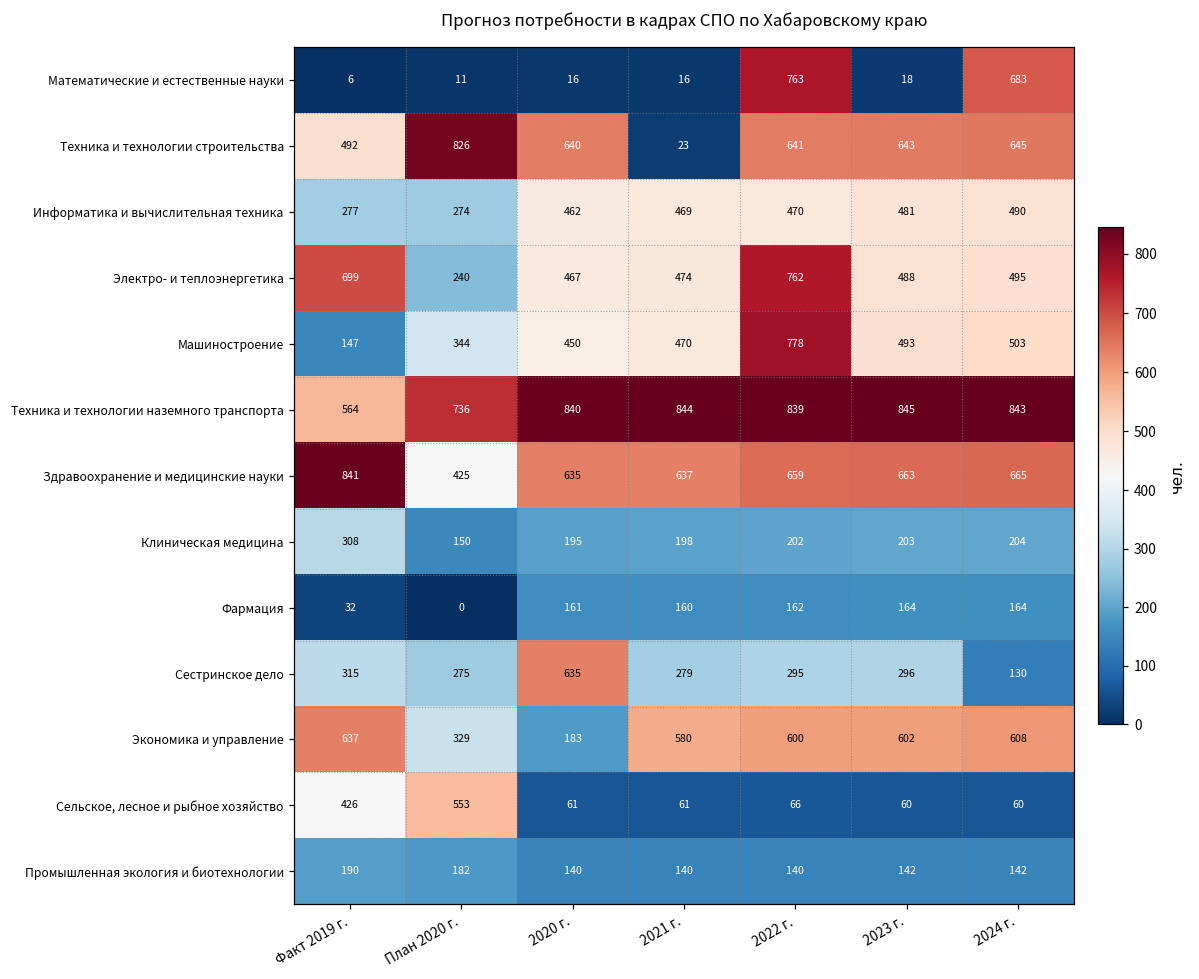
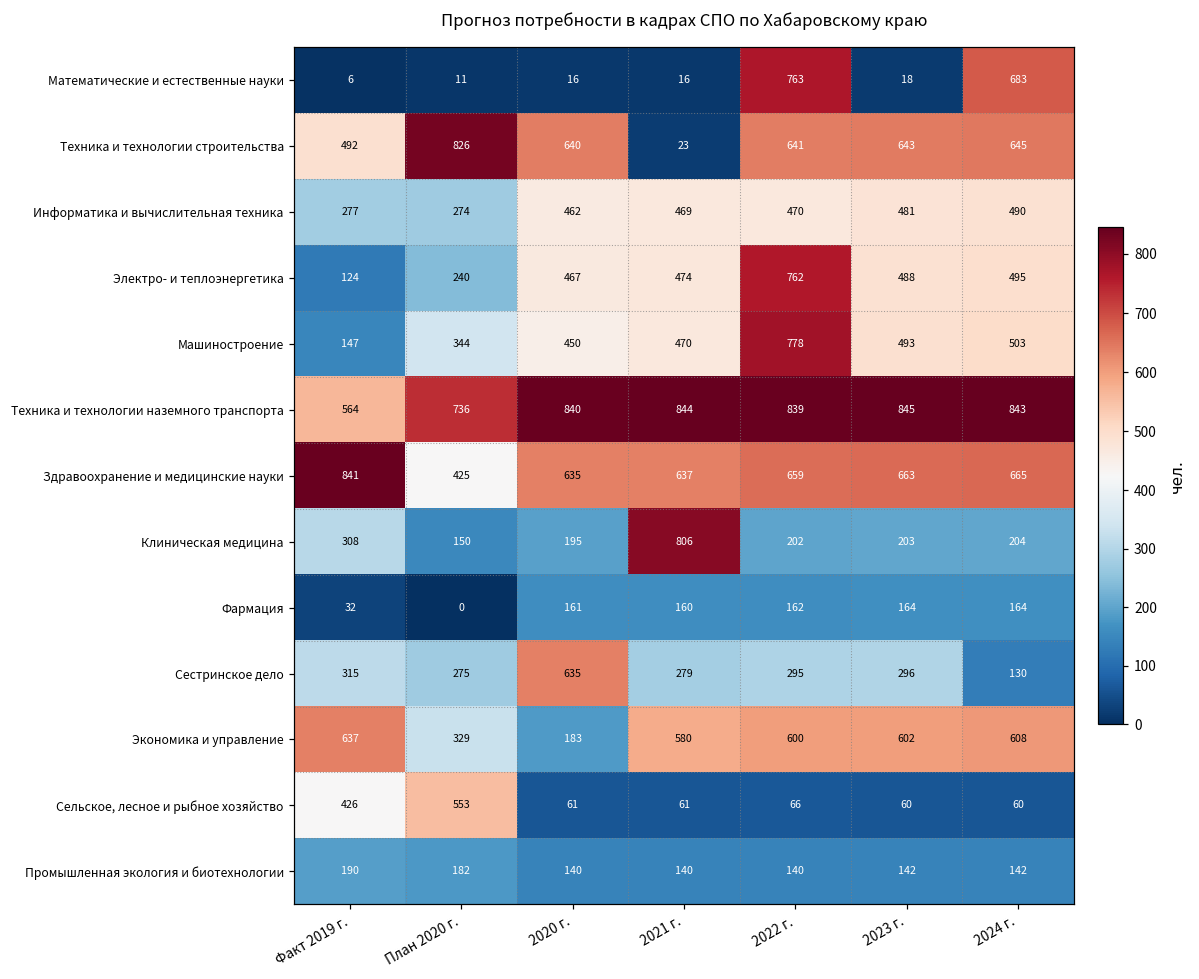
  {
    "Математические и естественные науки": {
      "Факт 2019 г.": 6,
      "План 2020 г.": 11,
      "2020 г.": 16,
      "2021 г.": 16,
      "2022 г.": 763,
      "2023 г.": 18,
      "2024 г.": 683
    },
    "Техника и технологии строительства": {
      "Факт 2019 г.": 492,
      "План 2020 г.": 826,
      "2020 г.": 640,
      "2021 г.": 23,
      "2022 г.": 641,
      "2023 г.": 643,
      "2024 г.": 645
    },
    "Информатика и вычислительная техника": {
      "Факт 2019 г.": 277,
      "План 2020 г.": 274,
      "2020 г.": 462,
      "2021 г.": 469,
      "2022 г.": 470,
      "2023 г.": 481,
      "2024 г.": 490
    },
    "Электро- и теплоэнергетика": {
-     "Факт 2019 г.": 699,
+     "Факт 2019 г.": 124,
      "План 2020 г.": 240,
      "2020 г.": 467,
      "2021 г.": 474,
      "2022 г.": 762,
      "2023 г.": 488,
      "2024 г.": 495
    },
    "Машиностроение": {
      "Факт 2019 г.": 147,
      "План 2020 г.": 344,
      "2020 г.": 450,
      "2021 г.": 470,
      "2022 г.": 778,
      "2023 г.": 493,
      "2024 г.": 503
    },
    "Техника и технологии наземного транспорта": {
      "Факт 2019 г.": 564,
      "План 2020 г.": 736,
      "2020 г.": 840,
      "2021 г.": 844,
      "2022 г.": 839,
      "2023 г.": 845,
      "2024 г.": 843
    },
    "Здравоохранение и медицинские науки": {
      "Факт 2019 г.": 841,
      "План 2020 г.": 425,
      "2020 г.": 635,
      "2021 г.": 637,
      "2022 г.": 659,
      "2023 г.": 663,
      "2024 г.": 665
    },
    "Клиническая медицина": {
      "Факт 2019 г.": 308,
      "План 2020 г.": 150,
      "2020 г.": 195,
-     "2021 г.": 198,
+     "2021 г.": 806,
      "2022 г.": 202,
      "2023 г.": 203,
      "2024 г.": 204
    },
    "Фармация": {
      "Факт 2019 г.": 32,
      "План 2020 г.": 0,
      "2020 г.": 161,
      "2021 г.": 160,
      "2022 г.": 162,
      "2023 г.": 164,
      "2024 г.": 164
    },
    "Сестринское дело": {
      "Факт 2019 г.": 315,
      "План 2020 г.": 275,
      "2020 г.": 635,
      "2021 г.": 279,
      "2022 г.": 295,
      "2023 г.": 296,
      "2024 г.": 130
    },
    "Экономика и управление": {
      "Факт 2019 г.": 637,
      "План 2020 г.": 329,
      "2020 г.": 183,
      "2021 г.": 580,
      "2022 г.": 600,
      "2023 г.": 602,
      "2024 г.": 608
    },
    "Сельское, лесное и рыбное хозяйство": {
      "Факт 2019 г.": 426,
      "План 2020 г.": 553,
      "2020 г.": 61,
      "2021 г.": 61,
      "2022 г.": 66,
      "2023 г.": 60,
      "2024 г.": 60
    },
    "Промышленная экология и биотехнологии": {
      "Факт 2019 г.": 190,
      "План 2020 г.": 182,
      "2020 г.": 140,
      "2021 г.": 140,
      "2022 г.": 140,
      "2023 г.": 142,
      "2024 г.": 142
    }
  }
